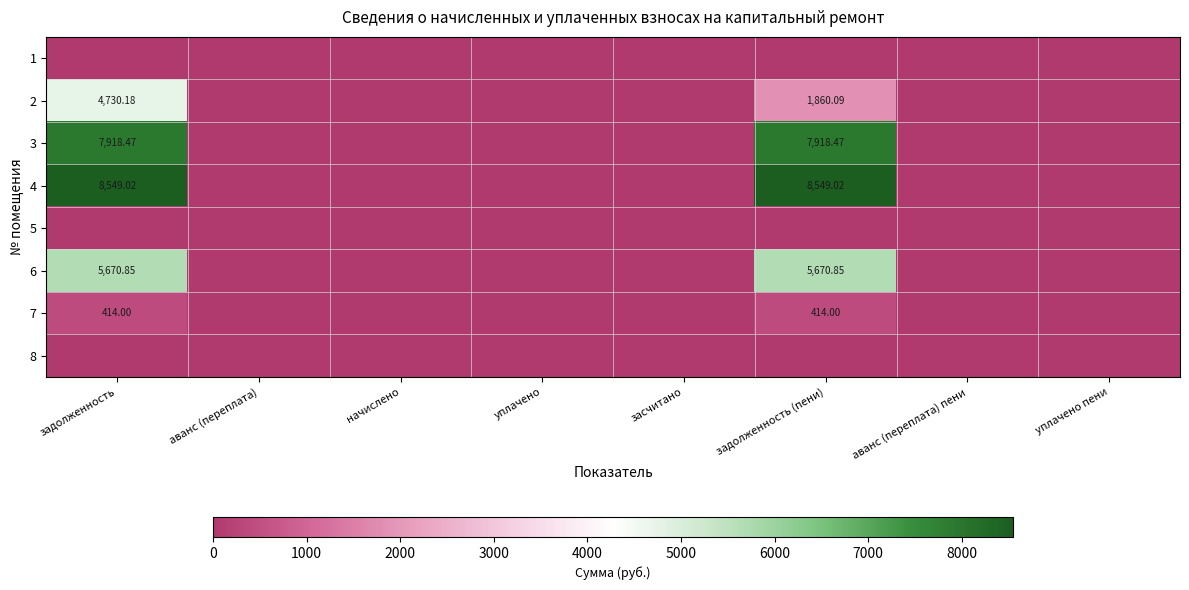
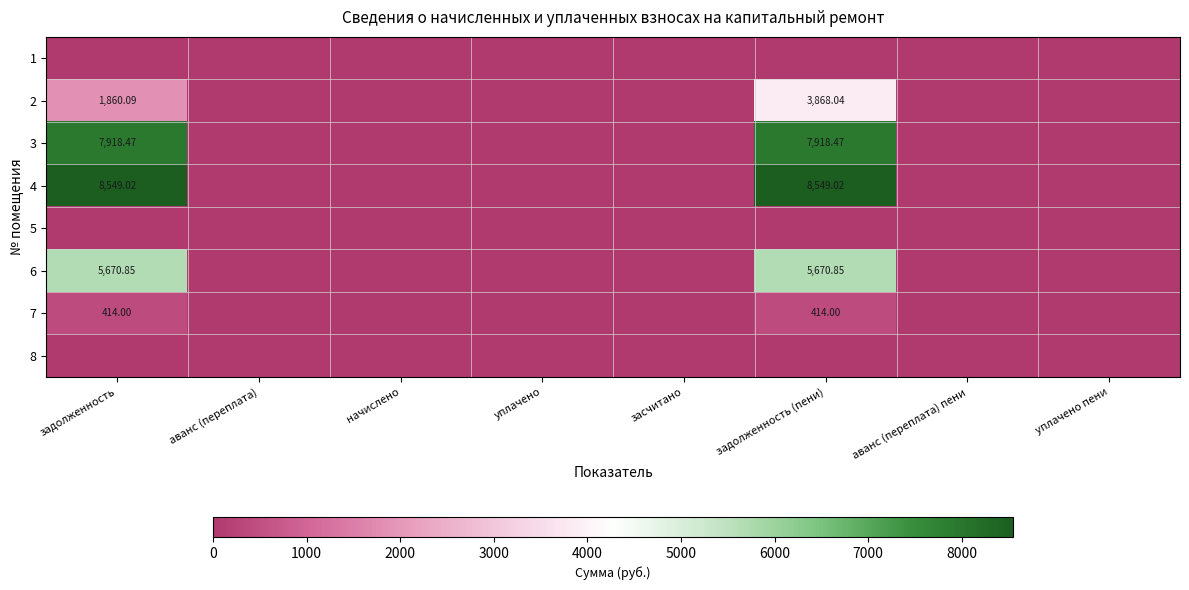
  {
    "2": {
-     "задолженность": "4,730.18",
-     "задолженность (пени)": "1,860.09"
+     "задолженность": "1,860.09",
+     "задолженность (пени)": "3,868.04"
    },
    "3": {
      "задолженность": "7,918.47",
      "задолженность (пени)": "7,918.47"
    },
    "4": {
      "задолженность": "8,549.02",
      "задолженность (пени)": "8,549.02"
    },
    "6": {
      "задолженность": "5,670.85",
      "задолженность (пени)": "5,670.85"
    },
    "7": {
      "задолженность": "414.00",
      "задолженность (пени)": "414.00"
    }
  }
